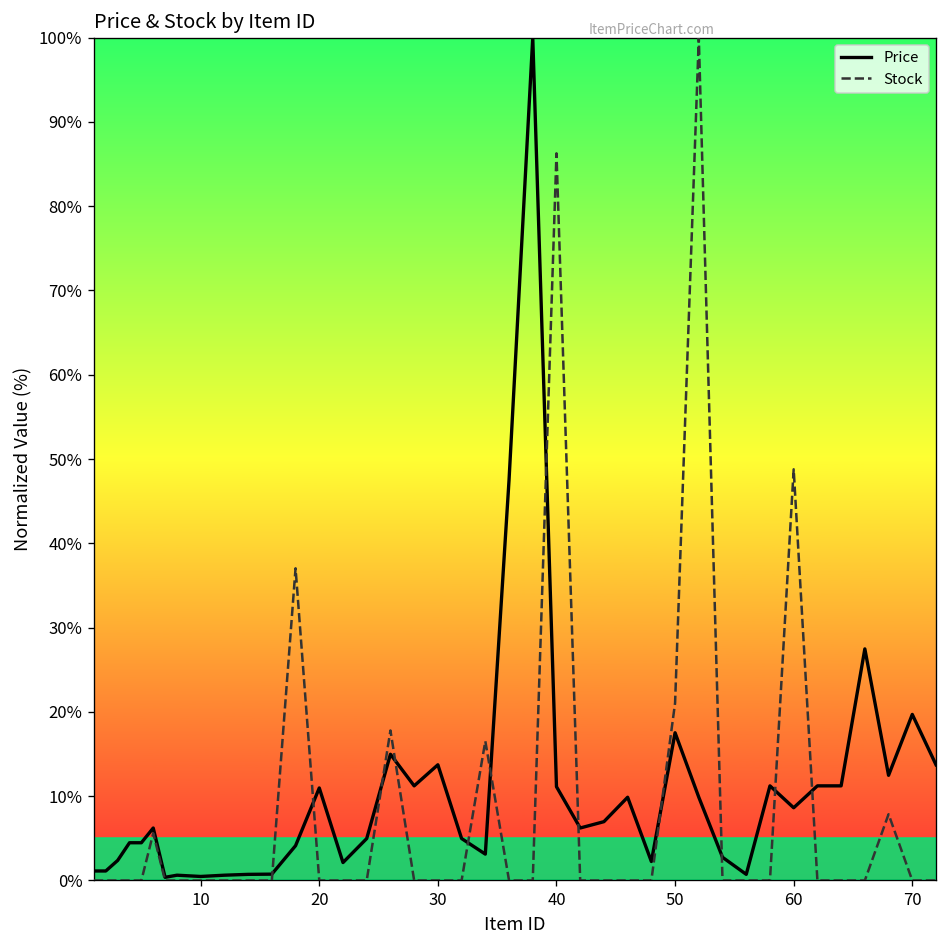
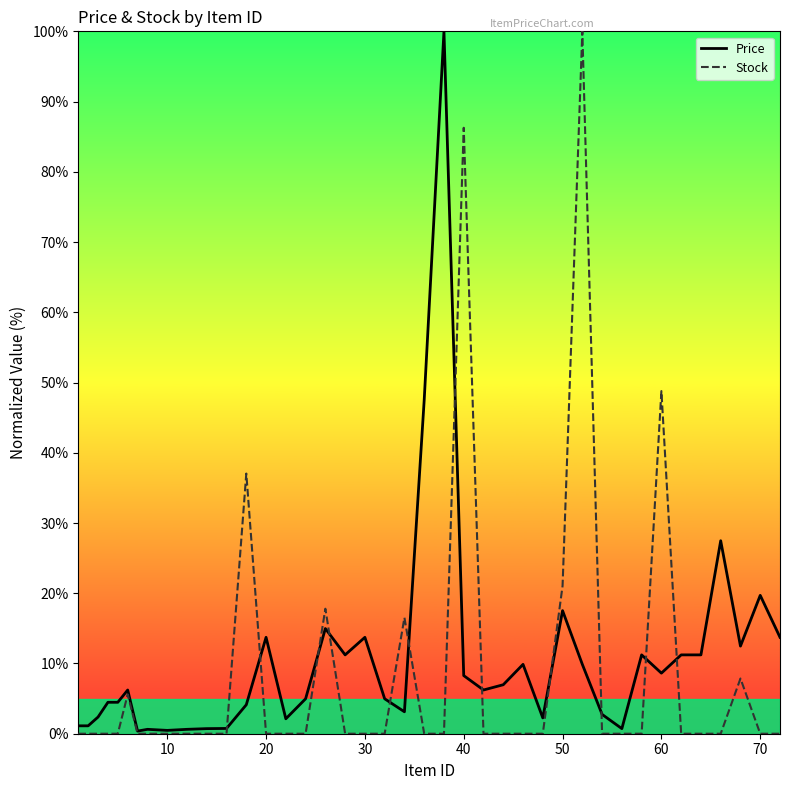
  {
    "Price": {
-     "20": "11%",
+     "20": "14%",
      "30": "14%",
-     "40": "11%",
+     "40": "8%",
      "50": "18%",
      "60": "9%",
      "70": "20%"
    },
    "Stock": {
      "40": "86%",
      "50": "21%",
      "60": "49%"
    }
  }
